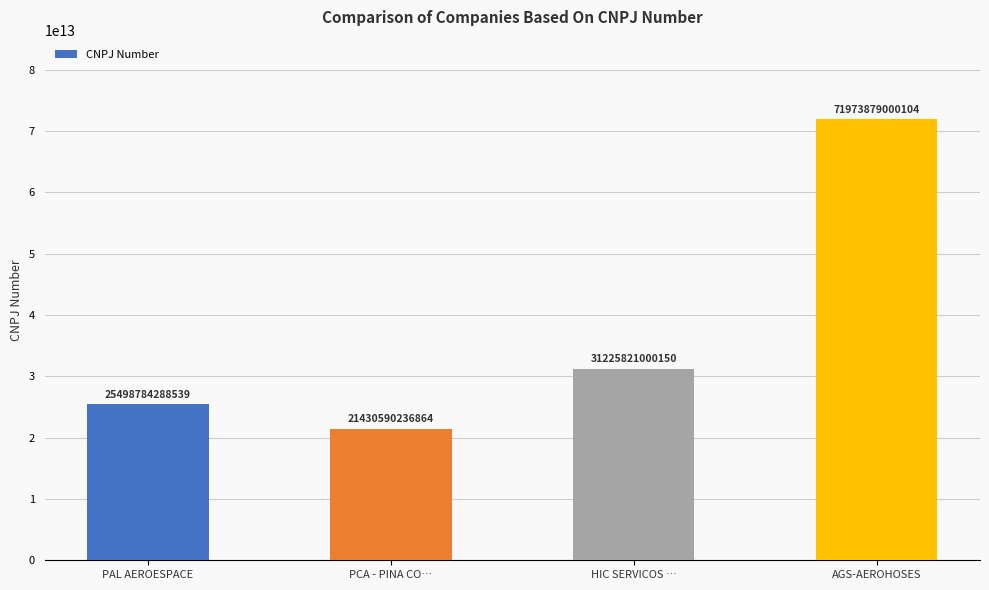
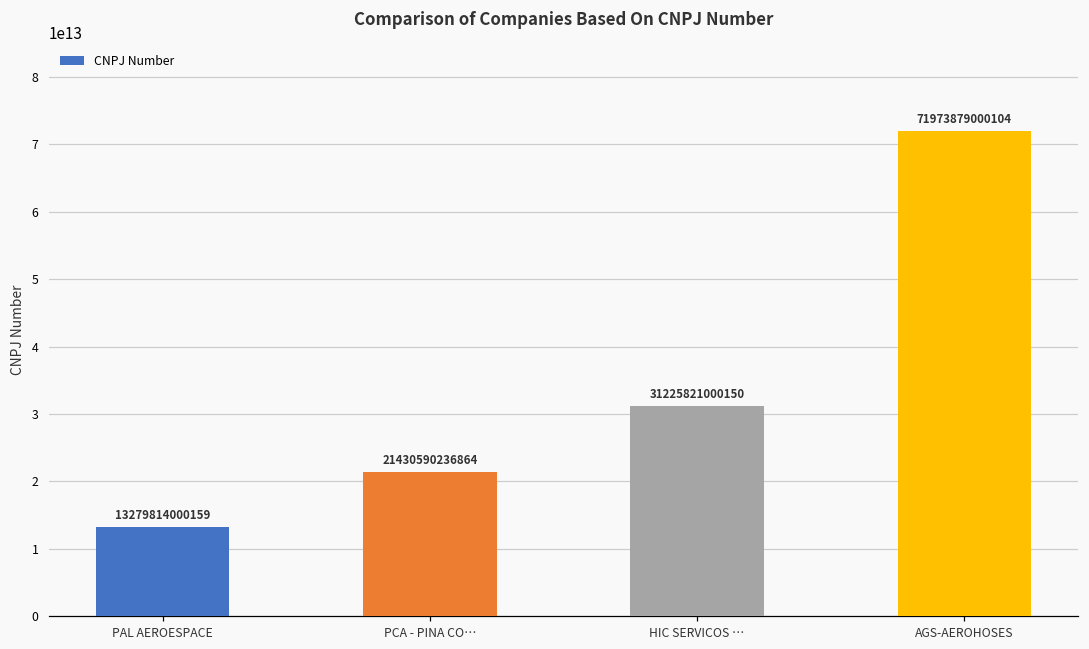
  {
-   "PAL AEROESPACE": 25498784288539,
+   "PAL AEROESPACE": 13279814000159,
    "PCA - PINA CO…": 21430590236864,
    "HIC SERVICOS …": 31225821000150,
    "AGS-AEROHOSES": 71973879000104
  }
